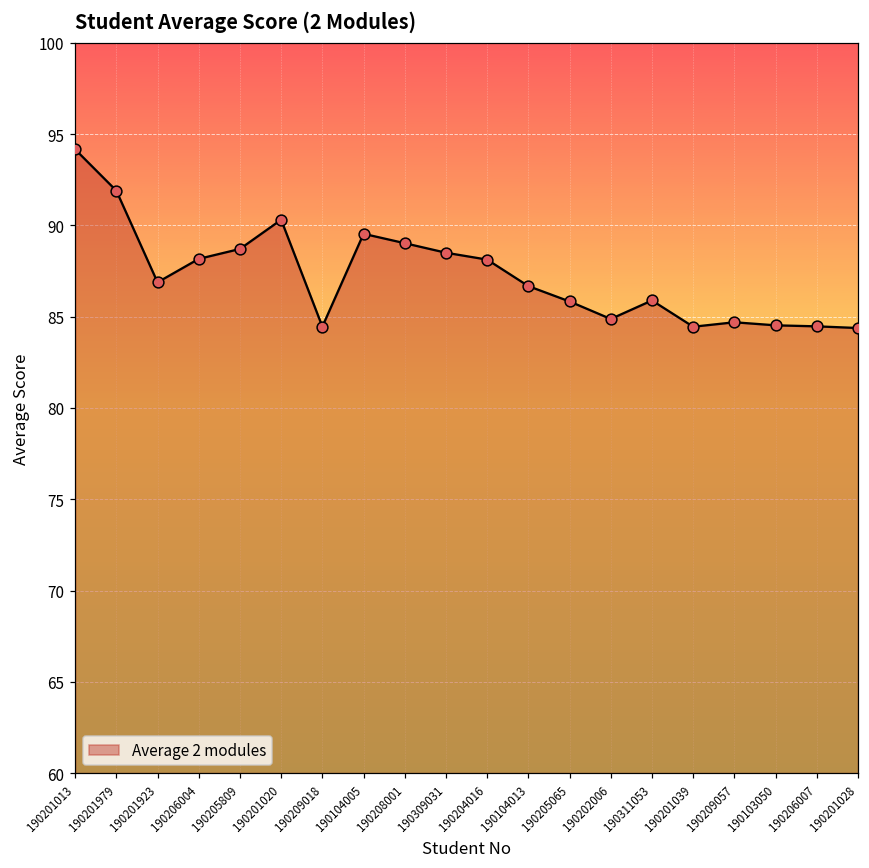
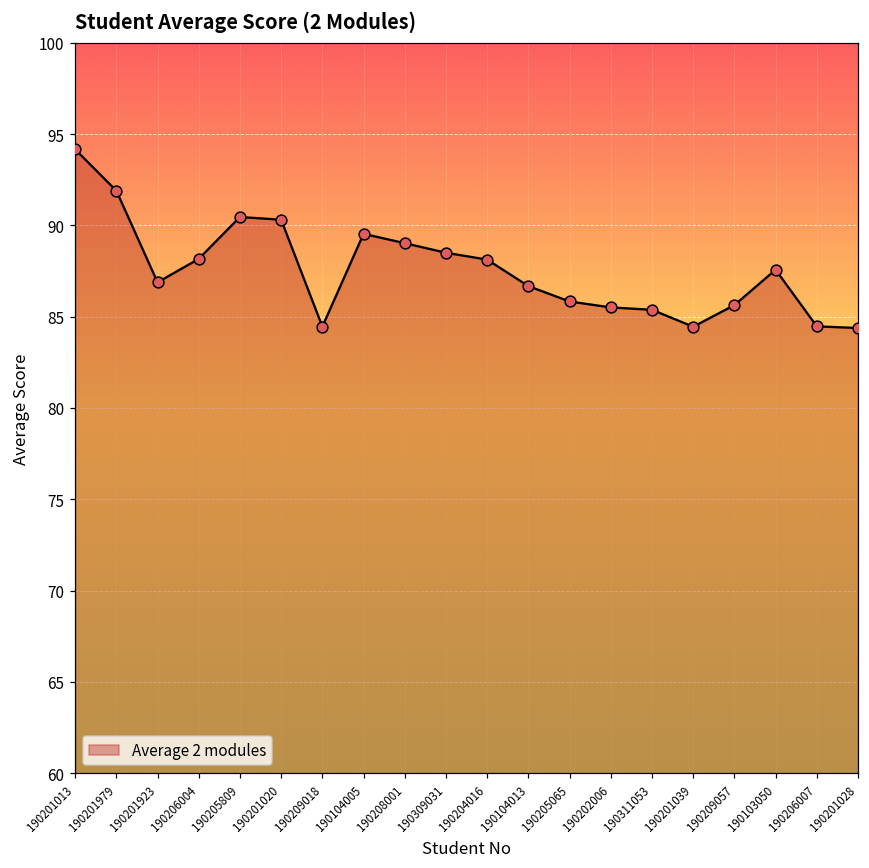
  {
    "190201013": 94.2,
    "190201979": 91.9,
    "190201923": 86.9,
    "190206004": 88.2,
-   "190205809": 88.7,
+   "190205809": 90.5,
    "190201020": 90.3,
    "190209018": 84.5,
    "190104005": 89.5,
    "190208001": 89.0,
    "190309031": 88.5,
    "190204016": 88.1,
    "190104013": 86.7,
    "190205065": 85.8,
-   "190202006": 84.9,
-   "190311053": 85.9,
+   "190202006": 85.5,
+   "190311053": 85.4,
    "190201039": 84.4,
-   "190209057": 84.7,
-   "190103050": 84.5,
+   "190209057": 85.6,
+   "190103050": 87.6,
    "190206007": 84.5,
    "190201028": 84.4
  }
